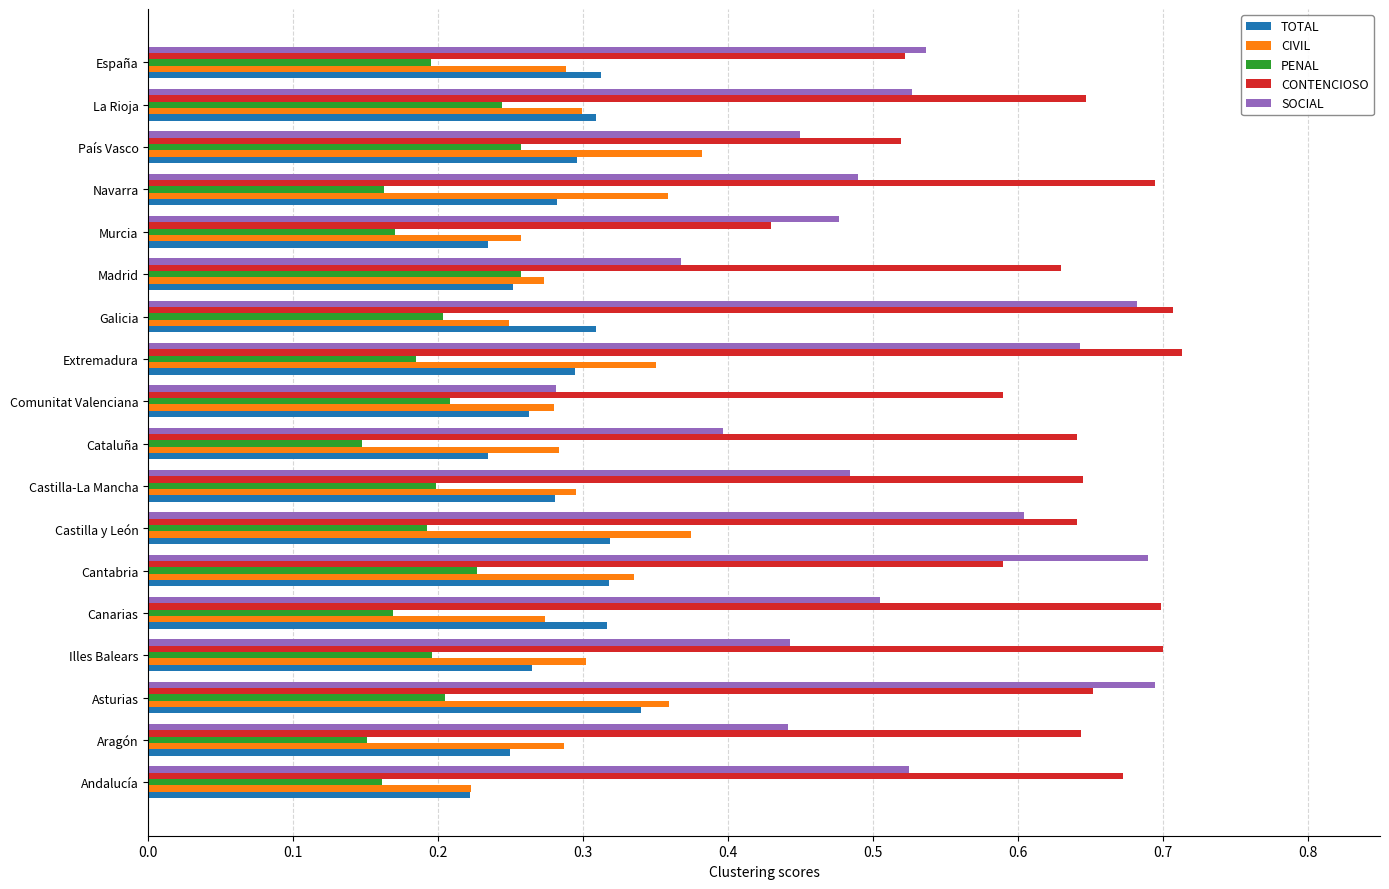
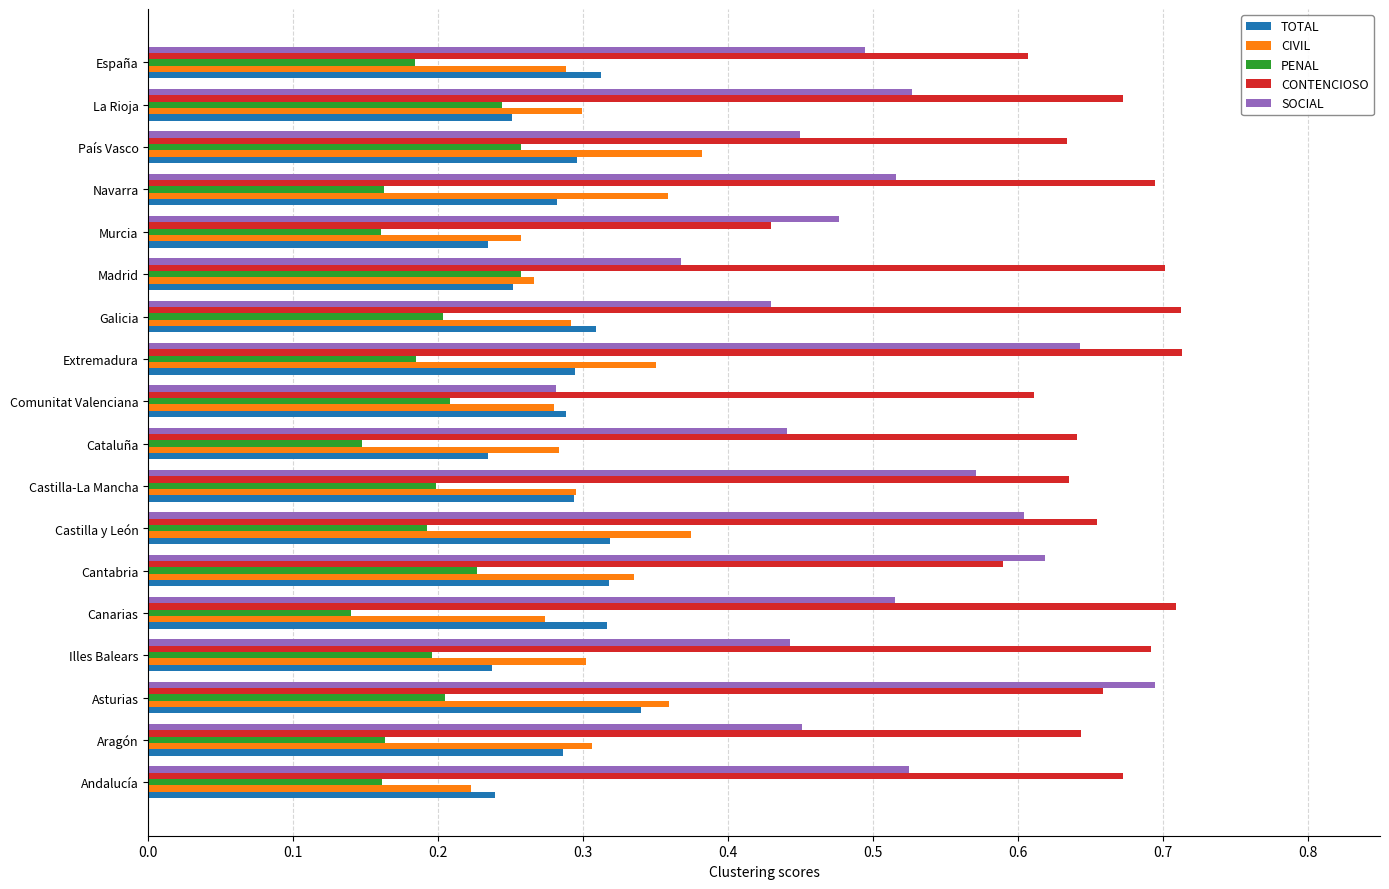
  {
    "TOTAL": {
      "España": 0.312,
-     "La Rioja": 0.309,
+     "La Rioja": 0.251,
      "País Vasco": 0.296,
      "Navarra": 0.282,
      "Murcia": 0.234,
      "Madrid": 0.252,
      "Galicia": 0.309,
      "Extremadura": 0.295,
-     "Comunitat Valenciana": 0.263,
+     "Comunitat Valenciana": 0.288,
      "Cataluña": 0.234,
-     "Castilla-La Mancha": 0.280,
+     "Castilla-La Mancha": 0.293,
      "Castilla y León": 0.319,
      "Cantabria": 0.318,
      "Canarias": 0.317,
-     "Illes Balears": 0.265,
+     "Illes Balears": 0.237,
      "Asturias": 0.340,
-     "Aragón": 0.249,
-     "Andalucía": 0.222
+     "Aragón": 0.286,
+     "Andalucía": 0.240
    },
    "CIVIL": {
      "España": 0.288,
      "La Rioja": 0.299,
      "País Vasco": 0.382,
      "Navarra": 0.359,
      "Murcia": 0.257,
-     "Madrid": 0.273,
-     "Galicia": 0.249,
+     "Madrid": 0.266,
+     "Galicia": 0.291,
      "Extremadura": 0.350,
      "Comunitat Valenciana": 0.280,
      "Cataluña": 0.284,
      "Castilla-La Mancha": 0.295,
      "Castilla y León": 0.375,
      "Cantabria": 0.335,
      "Canarias": 0.274,
      "Illes Balears": 0.302,
      "Asturias": 0.359,
-     "Aragón": 0.287,
+     "Aragón": 0.306,
      "Andalucía": 0.223
    },
    "PENAL": {
-     "España": 0.195,
+     "España": 0.184,
      "La Rioja": 0.244,
      "País Vasco": 0.257,
      "Navarra": 0.163,
-     "Murcia": 0.170,
+     "Murcia": 0.161,
      "Madrid": 0.257,
      "Galicia": 0.203,
      "Extremadura": 0.184,
      "Comunitat Valenciana": 0.208,
      "Cataluña": 0.147,
      "Castilla-La Mancha": 0.199,
      "Castilla y León": 0.192,
      "Cantabria": 0.227,
-     "Canarias": 0.169,
+     "Canarias": 0.140,
      "Illes Balears": 0.196,
      "Asturias": 0.205,
-     "Aragón": 0.151,
+     "Aragón": 0.163,
      "Andalucía": 0.161
    },
    "CONTENCIOSO": {
-     "España": 0.522,
-     "La Rioja": 0.647,
-     "País Vasco": 0.520,
+     "España": 0.607,
+     "La Rioja": 0.672,
+     "País Vasco": 0.634,
      "Navarra": 0.695,
      "Murcia": 0.430,
-     "Madrid": 0.630,
-     "Galicia": 0.707,
+     "Madrid": 0.701,
+     "Galicia": 0.713,
      "Extremadura": 0.713,
-     "Comunitat Valenciana": 0.590,
+     "Comunitat Valenciana": 0.611,
      "Cataluña": 0.641,
-     "Castilla-La Mancha": 0.645,
-     "Castilla y León": 0.641,
+     "Castilla-La Mancha": 0.636,
+     "Castilla y León": 0.655,
      "Cantabria": 0.590,
-     "Canarias": 0.699,
-     "Illes Balears": 0.700,
-     "Asturias": 0.652,
+     "Canarias": 0.709,
+     "Illes Balears": 0.692,
+     "Asturias": 0.659,
      "Aragón": 0.643,
      "Andalucía": 0.672
    },
    "SOCIAL": {
-     "España": 0.537,
+     "España": 0.494,
      "La Rioja": 0.527,
      "País Vasco": 0.450,
-     "Navarra": 0.490,
+     "Navarra": 0.516,
      "Murcia": 0.477,
      "Madrid": 0.367,
-     "Galicia": 0.682,
+     "Galicia": 0.430,
      "Extremadura": 0.643,
      "Comunitat Valenciana": 0.281,
-     "Cataluña": 0.396,
-     "Castilla-La Mancha": 0.484,
+     "Cataluña": 0.441,
+     "Castilla-La Mancha": 0.571,
      "Castilla y León": 0.604,
-     "Cantabria": 0.690,
-     "Canarias": 0.505,
+     "Cantabria": 0.619,
+     "Canarias": 0.516,
      "Illes Balears": 0.443,
      "Asturias": 0.695,
-     "Aragón": 0.441,
+     "Aragón": 0.451,
      "Andalucía": 0.525
    }
  }
